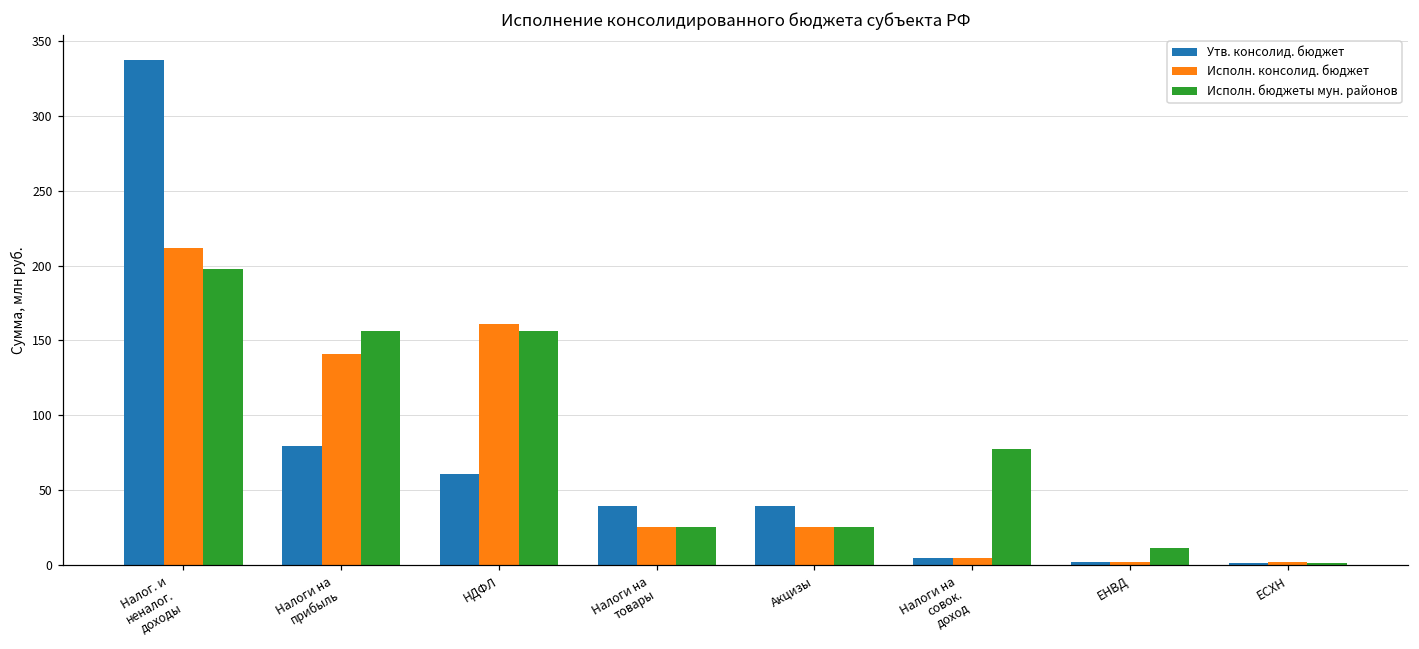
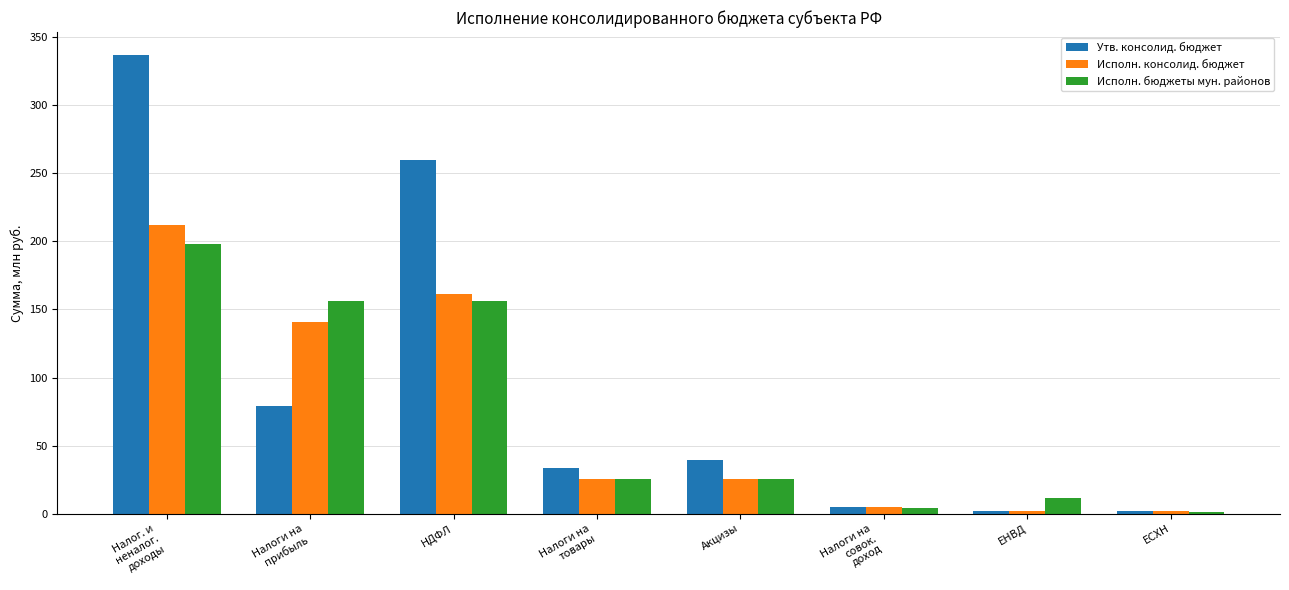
  {
    "Утв. консолид. бюджет": {
      "Налог. и неналог. доходы": 337,
      "Налоги на прибыль": 79,
-     "НДФЛ": 61,
-     "Налоги на товары": 39,
+     "НДФЛ": 260,
+     "Налоги на товары": 33,
      "Акцизы": 39,
      "Налоги на совок. доход": 5,
      "ЕНВД": 2
    },
    "Исполн. консолид. бюджет": {
      "Налог. и неналог. доходы": 212,
      "Налоги на прибыль": 141,
      "НДФЛ": 161,
      "Налоги на товары": 25,
      "Акцизы": 25,
      "Налоги на совок. доход": 5,
      "ЕНВД": 2
    },
    "Исполн. бюджеты мун. районов": {
      "Налог. и неналог. доходы": 198,
      "Налоги на прибыль": 156,
      "НДФЛ": 156,
      "Налоги на товары": 25,
      "Акцизы": 25,
-     "Налоги на совок. доход": 78,
+     "Налоги на совок. доход": 4,
      "ЕНВД": 11
    }
  }
